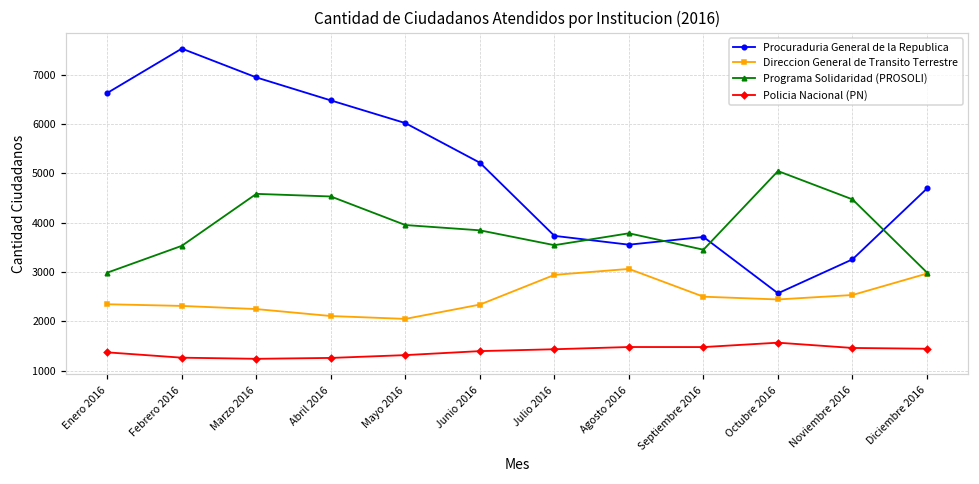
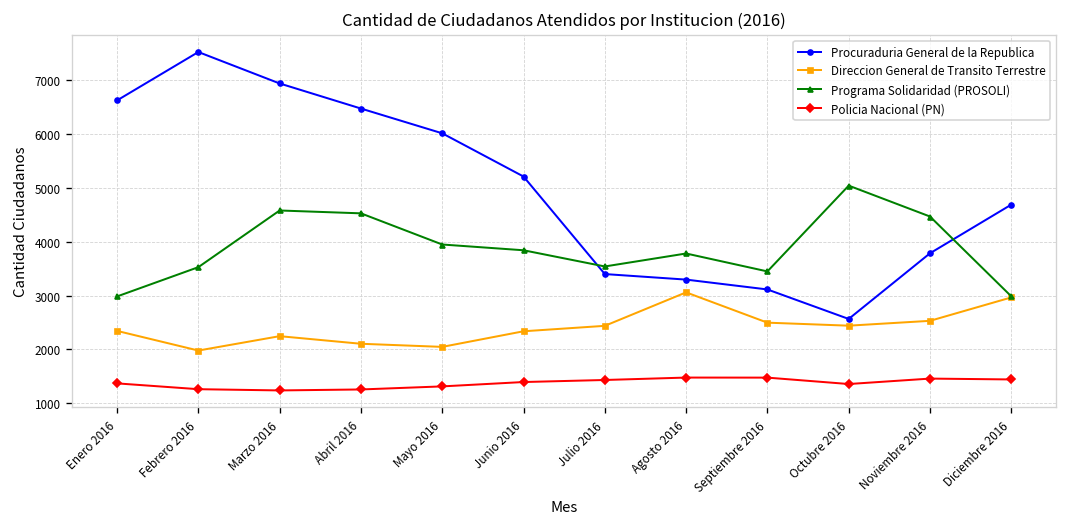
  {
    "Procuraduria General de la Republica": {
      "Enero 2016": 6600,
      "Febrero 2016": 7500,
      "Marzo 2016": 6900,
      "Abril 2016": 6500,
      "Mayo 2016": 6000,
      "Junio 2016": 5200,
-     "Julio 2016": 3700,
-     "Agosto 2016": 3600,
-     "Septiembre 2016": 3700,
+     "Julio 2016": 3400,
+     "Agosto 2016": 3300,
+     "Septiembre 2016": 3100,
      "Octubre 2016": 2600,
-     "Noviembre 2016": 3300,
+     "Noviembre 2016": 3800,
      "Diciembre 2016": 4700
    },
    "Direccion General de Transito Terrestre": {
      "Enero 2016": 2300,
-     "Febrero 2016": 2300,
+     "Febrero 2016": 2000,
      "Marzo 2016": 2200,
      "Abril 2016": 2100,
      "Mayo 2016": 2000,
      "Junio 2016": 2300,
-     "Julio 2016": 2900,
+     "Julio 2016": 2400,
      "Agosto 2016": 3100,
      "Septiembre 2016": 2500,
      "Octubre 2016": 2400,
      "Noviembre 2016": 2500
    },
    "Programa Solidaridad (PROSOLI)": {
      "Enero 2016": 3000,
      "Febrero 2016": 3500,
      "Marzo 2016": 4600,
      "Abril 2016": 4500,
      "Mayo 2016": 3900,
      "Junio 2016": 3800,
      "Julio 2016": 3500,
      "Agosto 2016": 3800,
      "Septiembre 2016": 3400,
      "Octubre 2016": 5000,
      "Noviembre 2016": 4500
    },
    "Policia Nacional (PN)": {
      "Enero 2016": 1400,
      "Febrero 2016": 1300,
      "Marzo 2016": 1200,
      "Abril 2016": 1300,
      "Mayo 2016": 1300,
      "Junio 2016": 1400,
      "Julio 2016": 1400,
      "Agosto 2016": 1500,
      "Septiembre 2016": 1500,
-     "Octubre 2016": 1600,
+     "Octubre 2016": 1400,
      "Noviembre 2016": 1500,
      "Diciembre 2016": 1400
    }
  }
